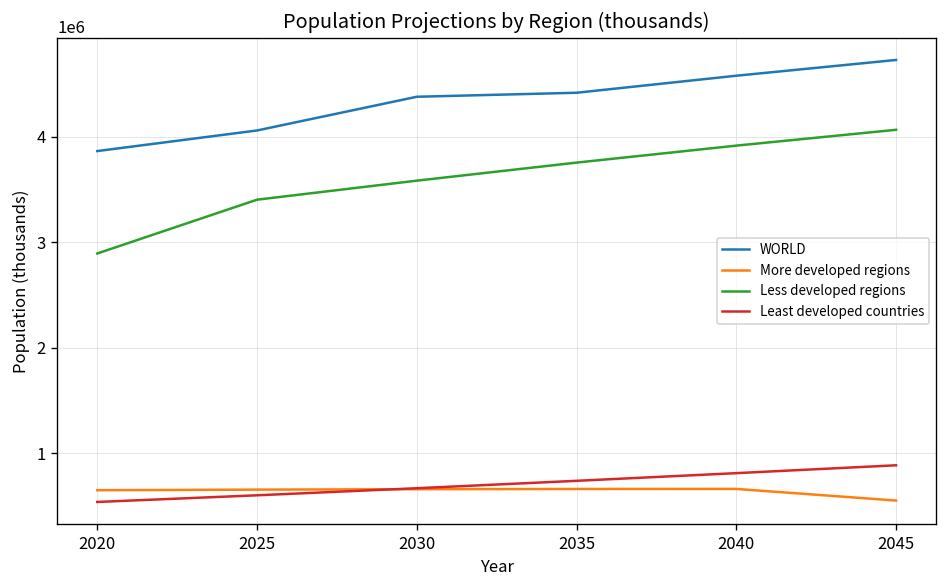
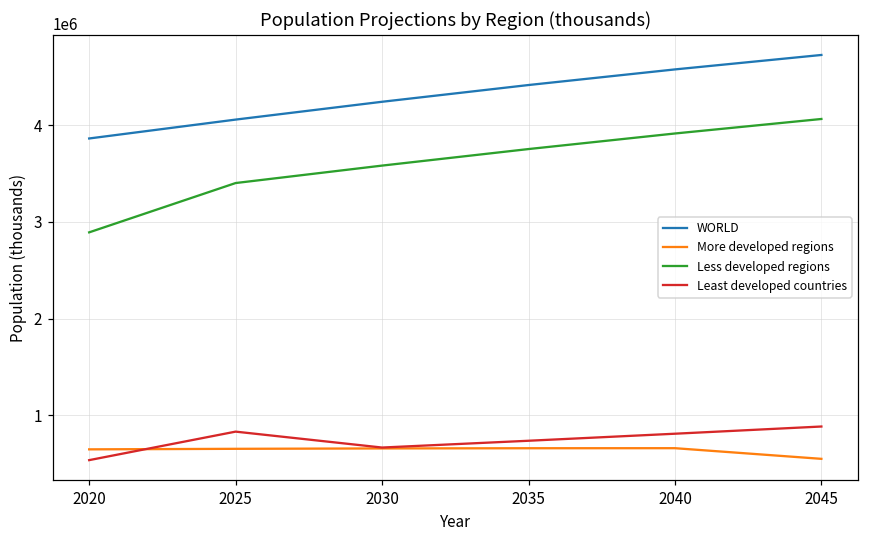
  {
    "WORLD": {
      "2020": 3900000,
      "2025": 4100000,
-     "2030": 4400000,
+     "2030": 4200000,
      "2035": 4400000,
      "2040": 4600000,
      "2045": 4700000
    },
    "More developed regions": {
      "2020": 700000,
      "2025": 700000,
      "2035": 700000,
      "2040": 700000,
      "2045": 600000
    },
    "Less developed regions": {
      "2020": 2900000,
      "2025": 3400000,
      "2030": 3600000,
      "2035": 3800000,
      "2040": 3900000,
      "2045": 4100000
    },
    "Least developed countries": {
      "2020": 500000,
-     "2025": 600000,
+     "2025": 800000,
      "2035": 700000,
      "2040": 800000,
      "2045": 900000
    }
  }
